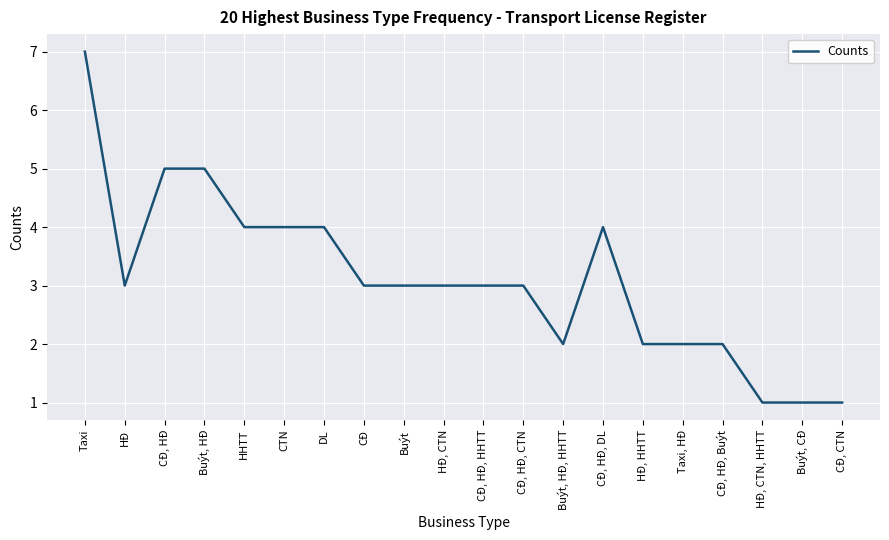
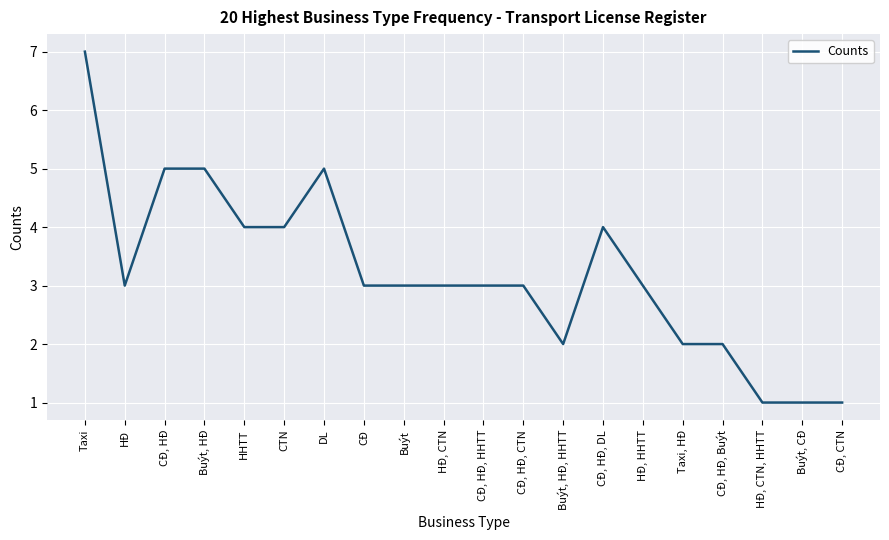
  {
    "Taxi": 7,
    "HĐ": 3,
    "CĐ, HĐ": 5,
    "Buýt, HĐ": 5,
    "HHTT": 4,
    "CTN": 4,
-   "DL": 4,
+   "DL": 5,
    "CĐ": 3,
    "Buýt": 3,
    "HĐ, CTN": 3,
    "CĐ, HĐ, HHTT": 3,
    "CĐ, HĐ, CTN": 3,
    "Buýt, HĐ, HHTT": 2,
    "CĐ, HĐ, DL": 4,
-   "HĐ, HHTT": 2,
+   "HĐ, HHTT": 3,
    "Taxi, HĐ": 2,
    "CĐ, HĐ, Buýt": 2,
    "HĐ, CTN, HHTT": 1,
    "Buýt, CĐ": 1,
    "CĐ, CTN": 1
  }
